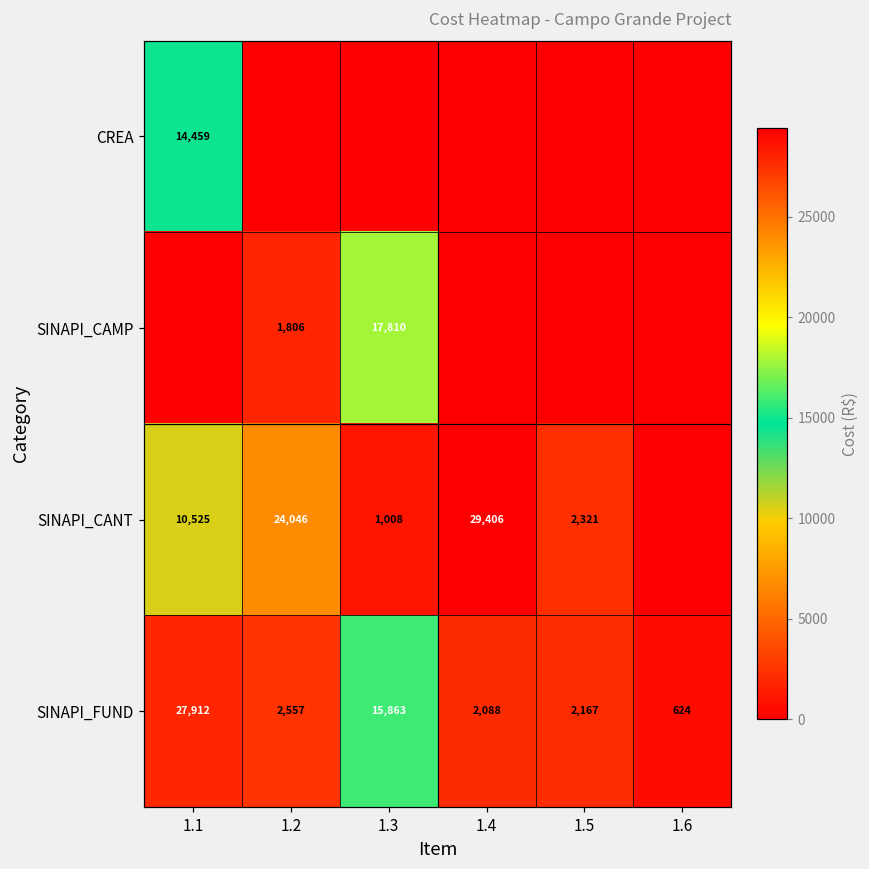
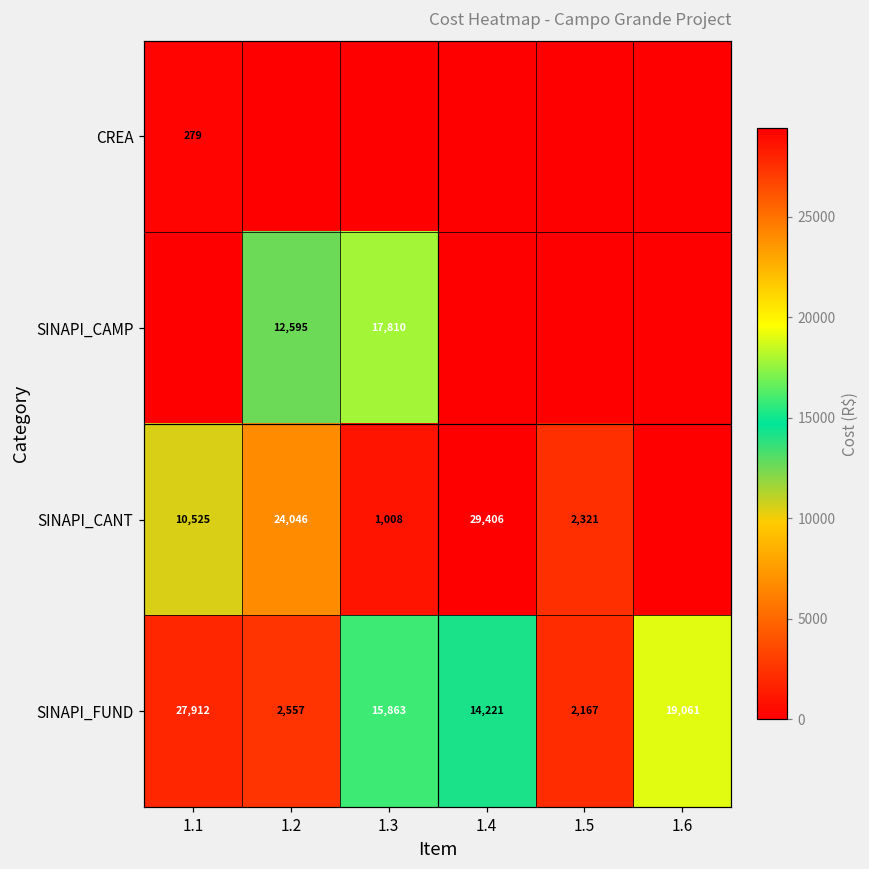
  {
    "CREA": {
-     "1.1": "14,459"
+     "1.1": "279"
    },
    "SINAPI_CAMP": {
-     "1.2": "1,806",
+     "1.2": "12,595",
      "1.3": "17,810"
    },
    "SINAPI_CANT": {
      "1.1": "10,525",
      "1.2": "24,046",
      "1.3": "1,008",
      "1.4": "29,406",
      "1.5": "2,321"
    },
    "SINAPI_FUND": {
      "1.1": "27,912",
      "1.2": "2,557",
      "1.3": "15,863",
-     "1.4": "2,088",
+     "1.4": "14,221",
      "1.5": "2,167",
-     "1.6": "624"
+     "1.6": "19,061"
    }
  }
